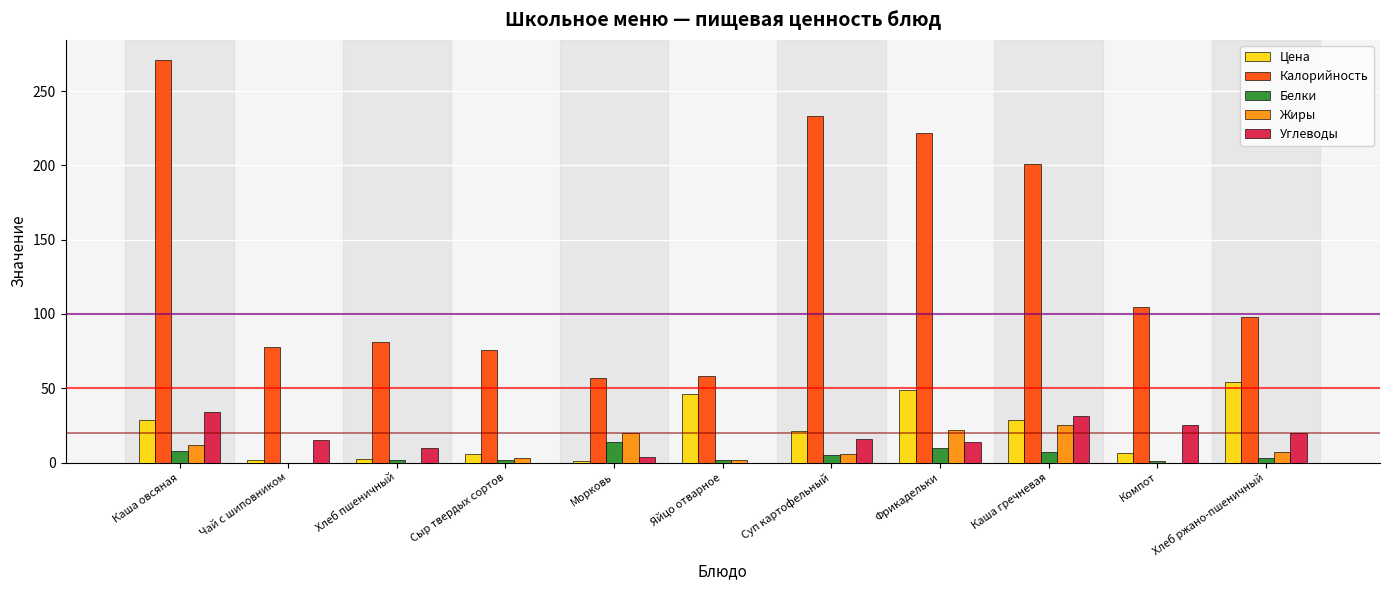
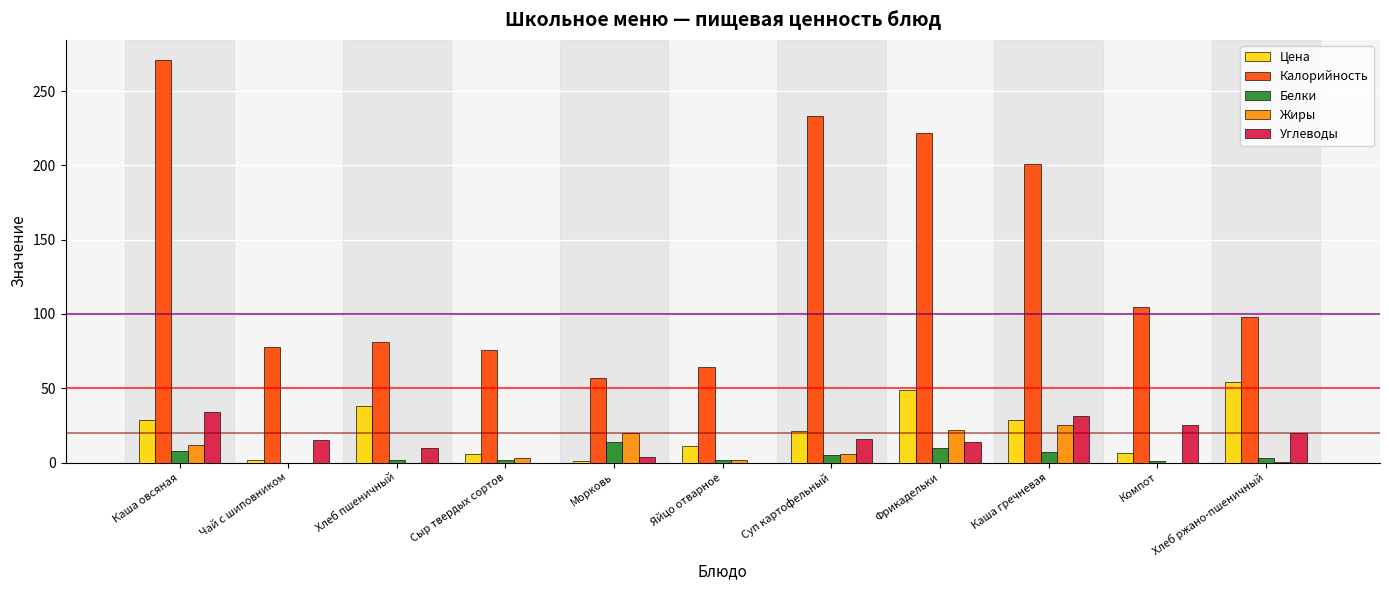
  {
    "Цена": {
      "Каша овсяная": 29,
      "Чай с шиповником": 2,
-     "Хлеб пшеничный": 3,
+     "Хлеб пшеничный": 38,
      "Сыр твердых сортов": 6,
-     "Яйцо отварное": 46,
+     "Яйцо отварное": 11,
      "Суп картофельный": 21,
      "Фрикадельки": 49,
      "Каша гречневая": 28,
      "Компот": 6,
      "Хлеб ржано-пшеничный": 54
    },
    "Калорийность": {
      "Каша овсяная": 271,
      "Чай с шиповником": 78,
      "Хлеб пшеничный": 81,
      "Сыр твердых сортов": 76,
      "Морковь": 57,
-     "Яйцо отварное": 58,
+     "Яйцо отварное": 64,
      "Суп картофельный": 233,
      "Фрикадельки": 222,
      "Каша гречневая": 201,
      "Компот": 105,
      "Хлеб ржано-пшеничный": 98
    },
    "Белки": {
      "Каша овсяная": 8,
      "Чай с шиповником": 0,
      "Хлеб пшеничный": 2,
      "Сыр твердых сортов": 2,
      "Морковь": 14,
      "Яйцо отварное": 2,
      "Суп картофельный": 5,
      "Фрикадельки": 10,
      "Каша гречневая": 7,
      "Хлеб ржано-пшеничный": 3
    },
    "Жиры": {
      "Каша овсяная": 12,
      "Чай с шиповником": 0,
      "Хлеб пшеничный": 0,
      "Сыр твердых сортов": 3,
      "Морковь": 20,
      "Яйцо отварное": 2,
      "Суп картофельный": 6,
      "Фрикадельки": 22,
      "Каша гречневая": 25,
      "Компот": 0,
-     "Хлеб ржано-пшеничный": 7
+     "Хлеб ржано-пшеничный": 1
    },
    "Углеводы": {
      "Каша овсяная": 34,
      "Чай с шиповником": 15,
      "Хлеб пшеничный": 10,
      "Сыр твердых сортов": 0,
      "Морковь": 4,
      "Яйцо отварное": 0,
      "Суп картофельный": 16,
      "Фрикадельки": 14,
      "Каша гречневая": 31,
      "Компот": 25,
      "Хлеб ржано-пшеничный": 20
    }
  }
